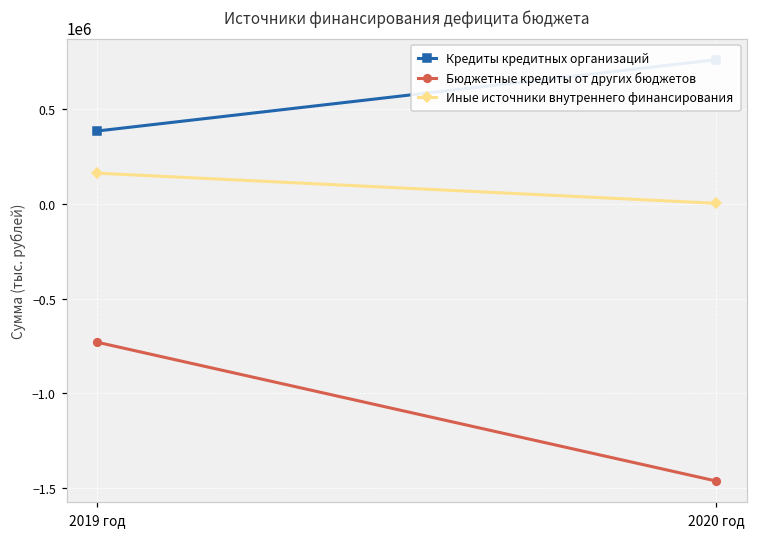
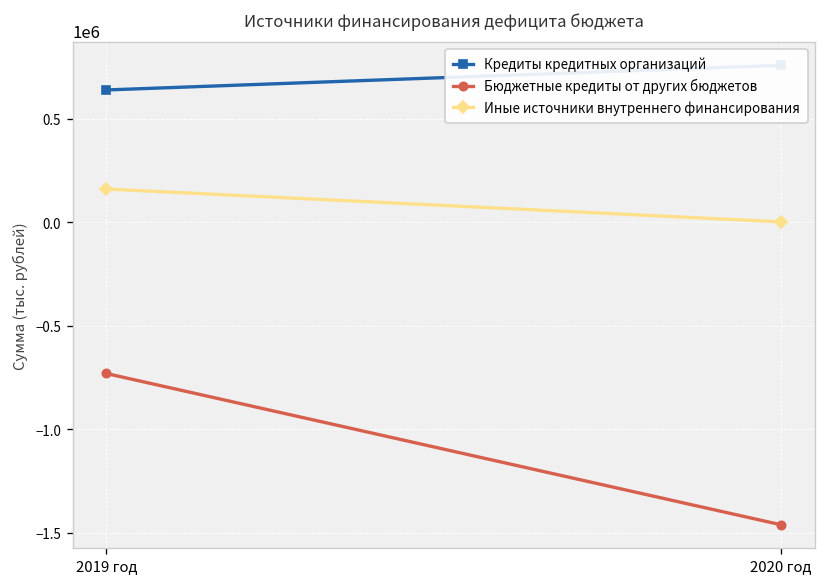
  {
    "Кредиты кредитных организаций": {
-     "2019 год": 380000
+     "2019 год": 640000
    },
    "Бюджетные кредиты от других бюджетов": {
      "2019 год": -730000,
      "2020 год": -1460000
    },
    "Иные источники внутреннего финансирования": {
      "2019 год": 160000,
      "2020 год": 0
    }
  }
